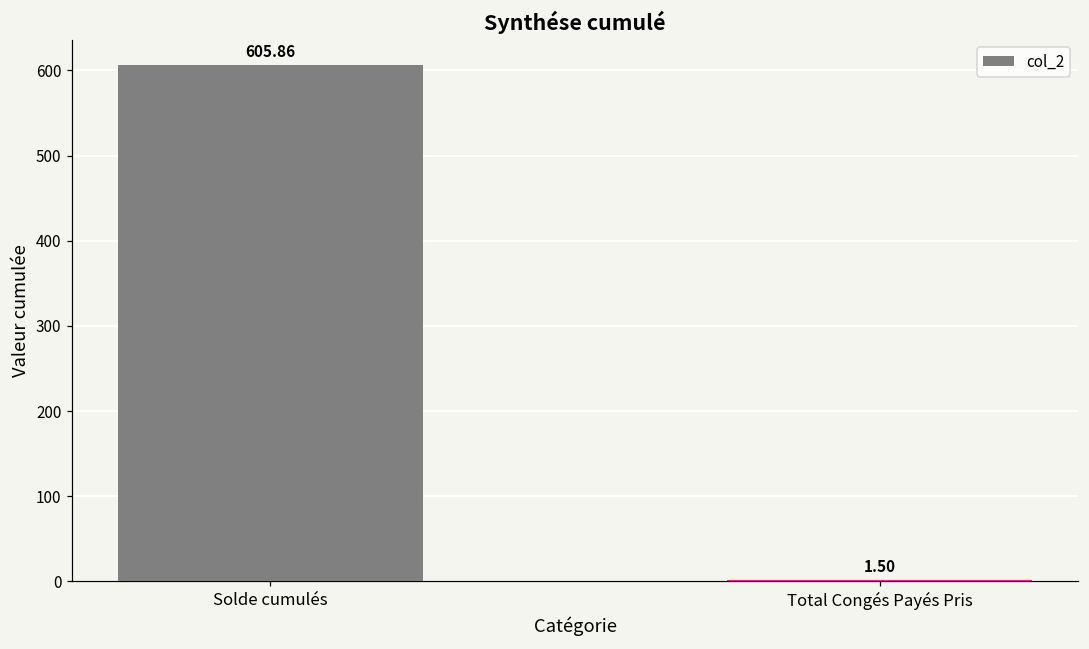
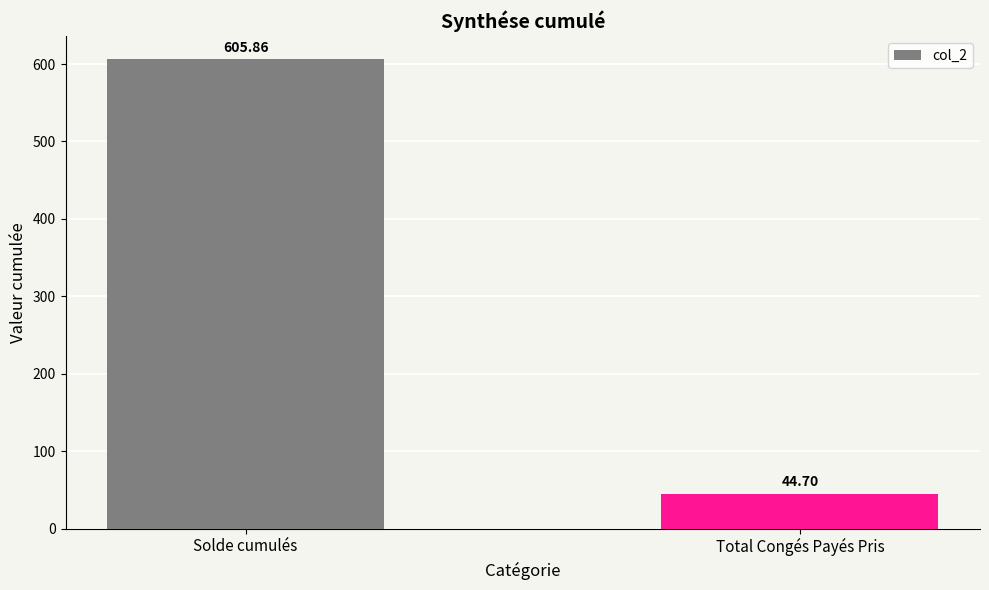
  {
    "Solde cumulés": 605.86,
-   "Total Congés Payés Pris": 1.50
+   "Total Congés Payés Pris": 44.70
  }
